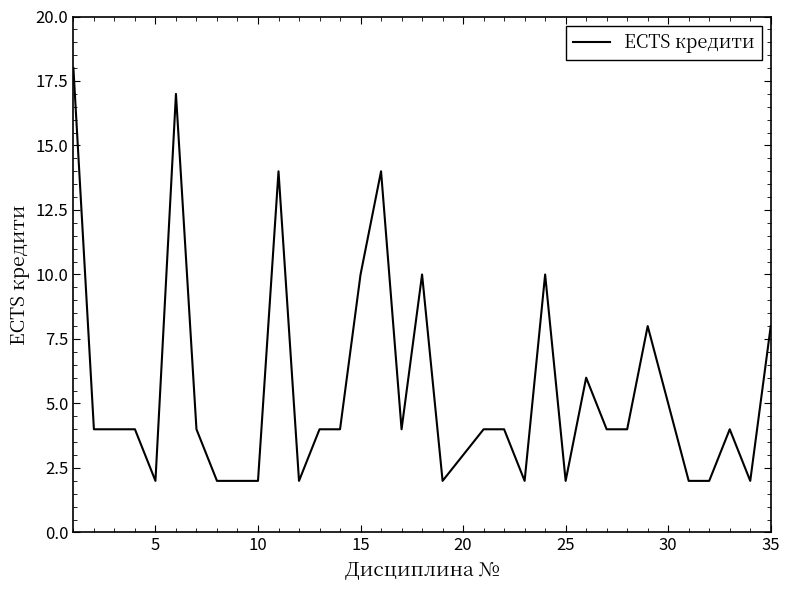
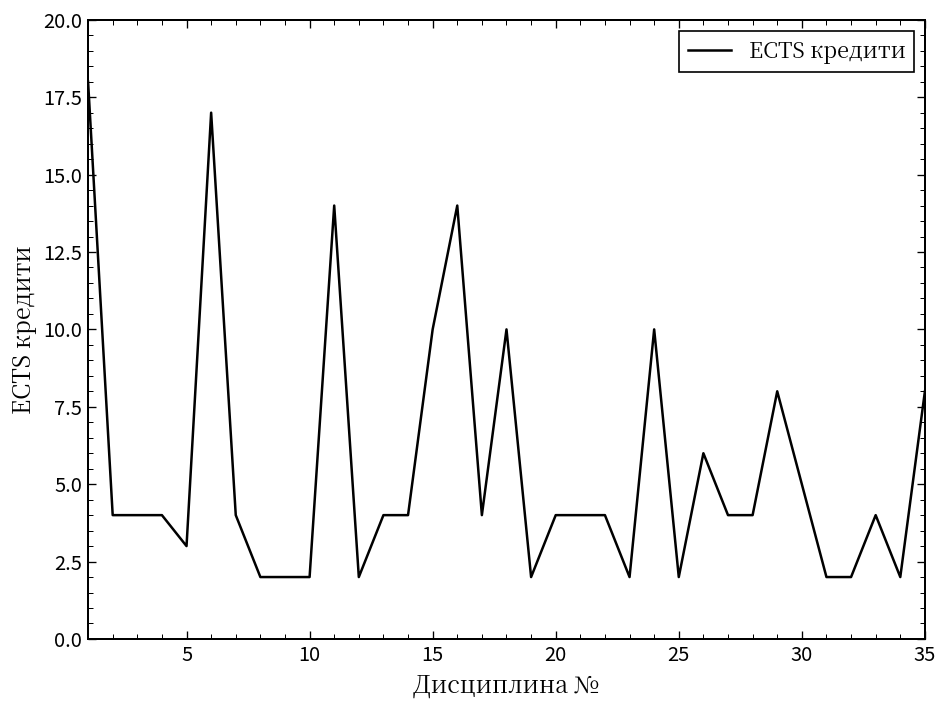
  {
-   "5": 2,
+   "5": 3,
    "10": 2,
    "15": 10,
-   "20": 3,
+   "20": 4,
    "25": 2,
    "30": 5,
    "35": 8
  }
